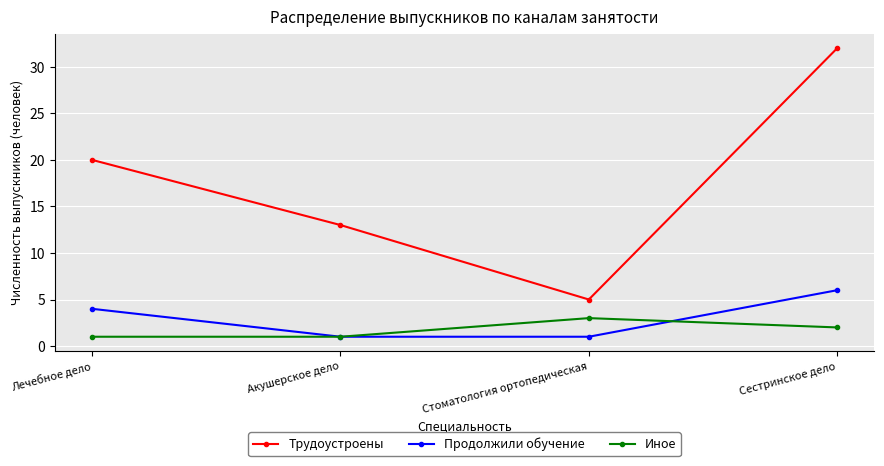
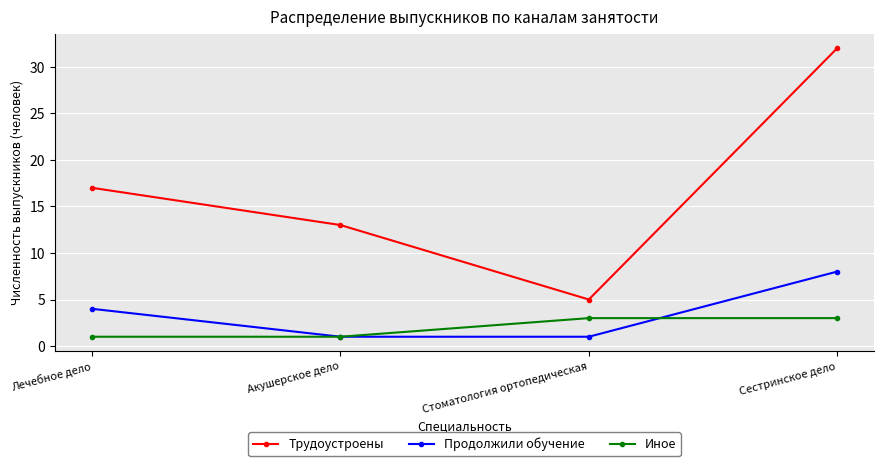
  {
    "Трудоустроены": {
-     "Лечебное дело": 20,
+     "Лечебное дело": 17,
      "Акушерское дело": 13,
      "Стоматология ортопедическая": 5,
      "Сестринское дело": 32
    },
    "Продолжили обучение": {
      "Лечебное дело": 4,
      "Стоматология ортопедическая": 1,
-     "Сестринское дело": 6
+     "Сестринское дело": 8
    },
    "Иное": {
      "Лечебное дело": 1,
      "Стоматология ортопедическая": 3,
-     "Сестринское дело": 2
+     "Сестринское дело": 3
    }
  }
